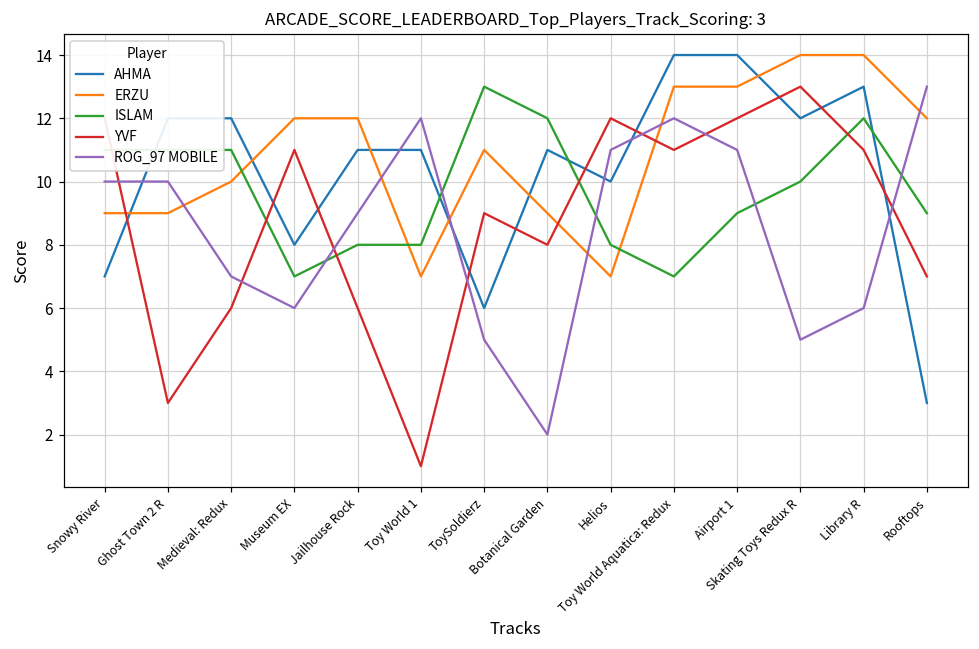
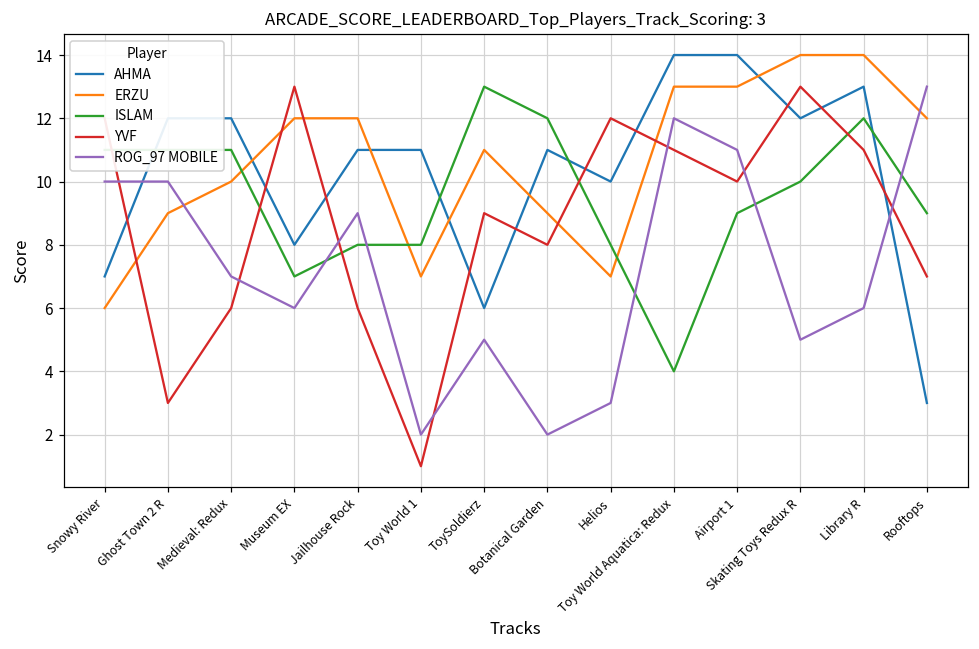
  {
    "AHMA": {
      "Snowy River": 7,
      "Medieval: Redux": 12,
      "Museum EX": 8,
      "Jailhouse Rock": 11,
      "Toy World 1": 11,
      "ToySoldierz": 6,
      "Botanical Garden": 11,
      "Helios": 10,
      "Toy World Aquatica: Redux": 14,
      "Airport 1": 14,
      "Skating Toys Redux R": 12,
      "Library R": 13,
      "Rooftops": 3
    },
    "ERZU": {
-     "Snowy River": 9,
+     "Snowy River": 6,
      "Ghost Town 2 R": 9,
      "Medieval: Redux": 10,
      "Museum EX": 12,
      "Jailhouse Rock": 12,
      "Toy World 1": 7,
      "ToySoldierz": 11,
      "Botanical Garden": 9,
      "Helios": 7,
      "Toy World Aquatica: Redux": 13,
      "Airport 1": 13,
      "Skating Toys Redux R": 14,
      "Library R": 14,
      "Rooftops": 12
    },
    "ISLAM": {
      "Medieval: Redux": 11,
      "Museum EX": 7,
      "Jailhouse Rock": 8,
      "Toy World 1": 8,
      "ToySoldierz": 13,
      "Botanical Garden": 12,
      "Helios": 8,
-     "Toy World Aquatica: Redux": 7,
+     "Toy World Aquatica: Redux": 4,
      "Airport 1": 9,
      "Skating Toys Redux R": 10,
      "Library R": 12,
      "Rooftops": 9
    },
    "YVF": {
      "Ghost Town 2 R": 3,
      "Medieval: Redux": 6,
-     "Museum EX": 11,
+     "Museum EX": 13,
      "Jailhouse Rock": 6,
      "Toy World 1": 1,
      "ToySoldierz": 9,
      "Botanical Garden": 8,
      "Helios": 12,
      "Toy World Aquatica: Redux": 11,
-     "Airport 1": 12,
+     "Airport 1": 10,
      "Skating Toys Redux R": 13,
      "Library R": 11,
      "Rooftops": 7
    },
    "ROG_97 MOBILE": {
      "Snowy River": 10,
      "Ghost Town 2 R": 10,
      "Medieval: Redux": 7,
      "Museum EX": 6,
      "Jailhouse Rock": 9,
-     "Toy World 1": 12,
+     "Toy World 1": 2,
      "ToySoldierz": 5,
      "Botanical Garden": 2,
-     "Helios": 11,
+     "Helios": 3,
      "Toy World Aquatica: Redux": 12,
      "Airport 1": 11,
      "Skating Toys Redux R": 5,
      "Library R": 6,
      "Rooftops": 13
    }
  }
